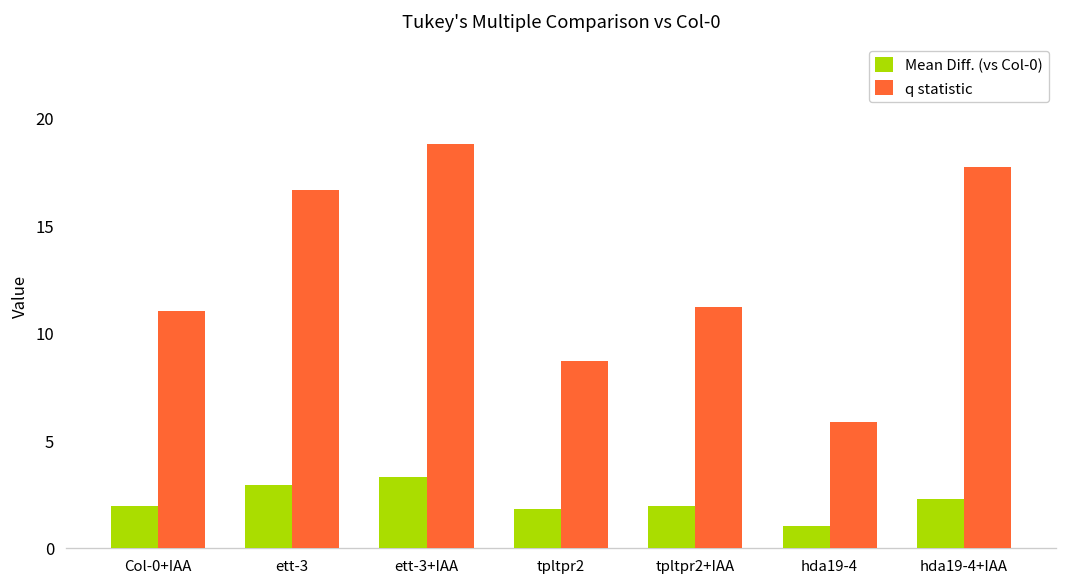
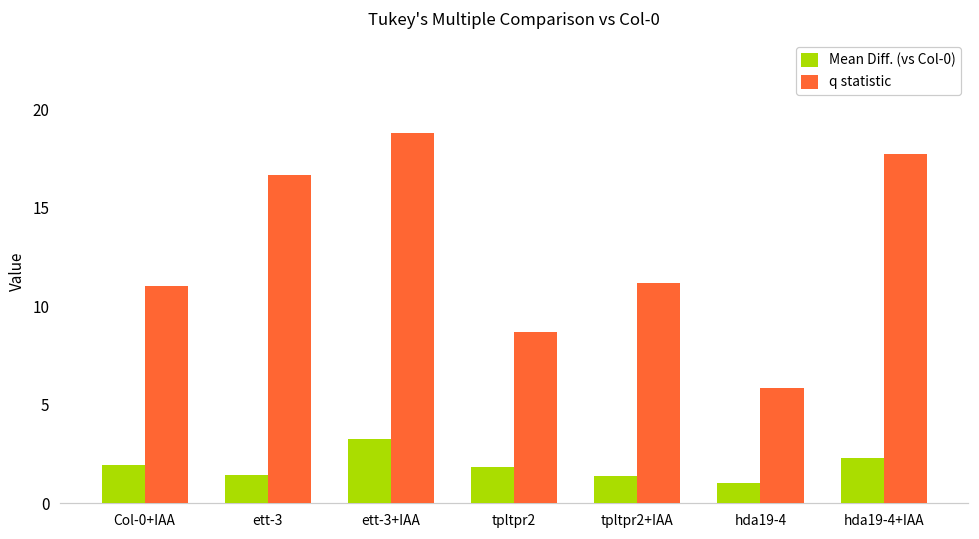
  {
    "Mean Diff. (vs Col-0)": {
      "Col-0+IAA": 1.9,
-     "ett-3": 2.9,
+     "ett-3": 1.4,
      "ett-3+IAA": 3.3,
      "tpltpr2": 1.8,
-     "tpltpr2+IAA": 1.9,
+     "tpltpr2+IAA": 1.3,
      "hda19-4": 1.0,
      "hda19-4+IAA": 2.3
    },
    "q statistic": {
      "Col-0+IAA": 11.0,
      "ett-3": 16.7,
      "ett-3+IAA": 18.8,
      "tpltpr2": 8.7,
      "tpltpr2+IAA": 11.2,
      "hda19-4": 5.8,
      "hda19-4+IAA": 17.7
    }
  }
